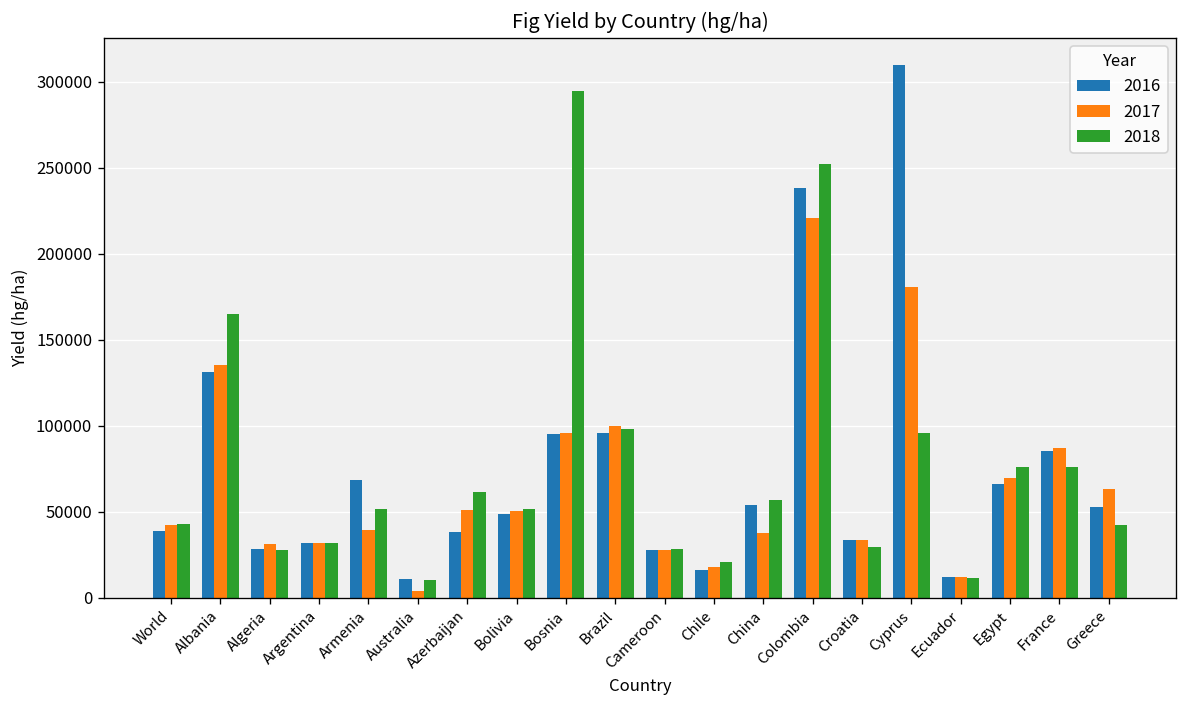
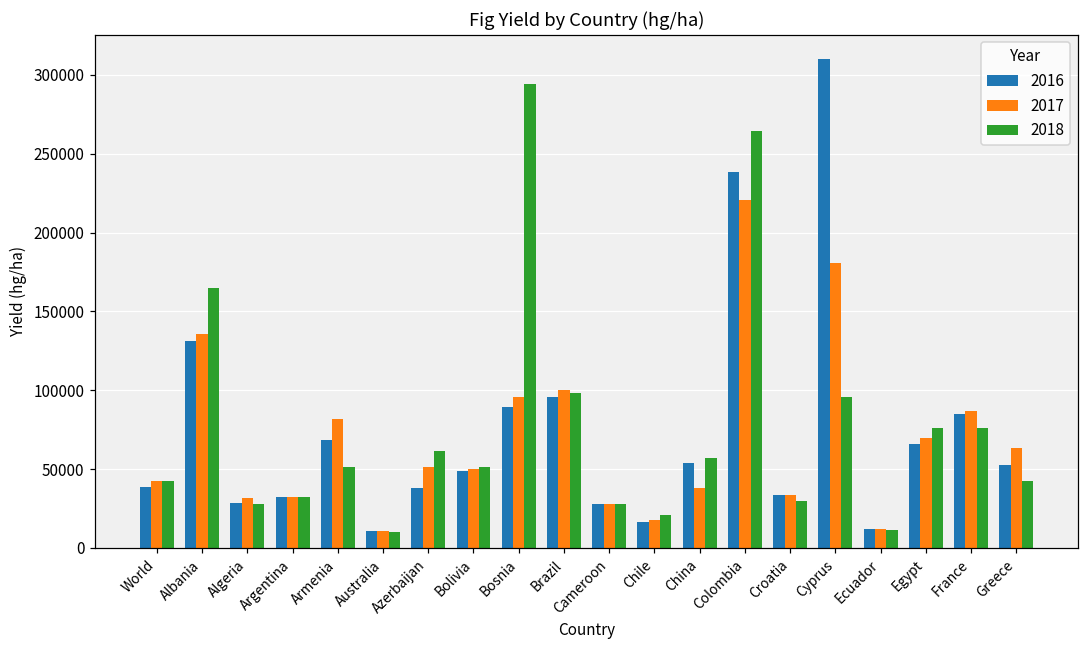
  {
    "2016": {
      "World": 39000,
      "Albania": 131000,
      "Algeria": 28000,
      "Argentina": 32000,
      "Armenia": 69000,
      "Australia": 11000,
      "Azerbaijan": 38000,
      "Bolivia": 49000,
-     "Bosnia": 95000,
+     "Bosnia": 90000,
      "Brazil": 96000,
      "Cameroon": 28000,
      "Chile": 16000,
      "China": 54000,
      "Colombia": 238000,
      "Croatia": 33000,
      "Cyprus": 310000,
      "Ecuador": 12000,
      "Egypt": 66000,
      "France": 85000,
      "Greece": 52000
    },
    "2017": {
      "World": 42000,
      "Albania": 135000,
      "Algeria": 31000,
      "Argentina": 32000,
-     "Armenia": 39000,
-     "Australia": 4000,
+     "Armenia": 82000,
+     "Australia": 11000,
      "Azerbaijan": 51000,
      "Bolivia": 50000,
      "Bosnia": 96000,
      "Brazil": 100000,
      "Cameroon": 28000,
      "Chile": 18000,
      "China": 38000,
      "Colombia": 221000,
      "Croatia": 34000,
      "Cyprus": 181000,
      "Ecuador": 12000,
      "Egypt": 70000,
      "France": 87000,
      "Greece": 63000
    },
    "2018": {
      "World": 43000,
      "Albania": 165000,
      "Algeria": 28000,
      "Argentina": 32000,
      "Armenia": 51000,
      "Australia": 10000,
      "Azerbaijan": 61000,
      "Bolivia": 51000,
      "Bosnia": 294000,
      "Brazil": 98000,
      "Cameroon": 28000,
      "Chile": 21000,
      "China": 57000,
-     "Colombia": 252000,
+     "Colombia": 264000,
      "Croatia": 30000,
      "Cyprus": 96000,
      "Ecuador": 11000,
      "Egypt": 76000,
      "France": 76000,
      "Greece": 42000
    }
  }
